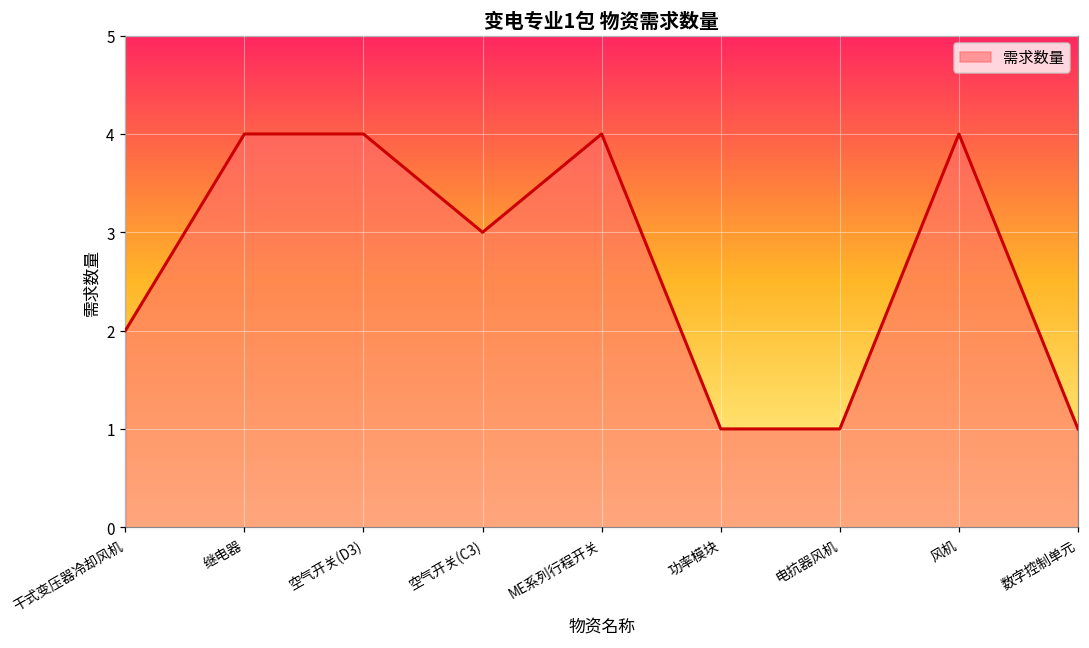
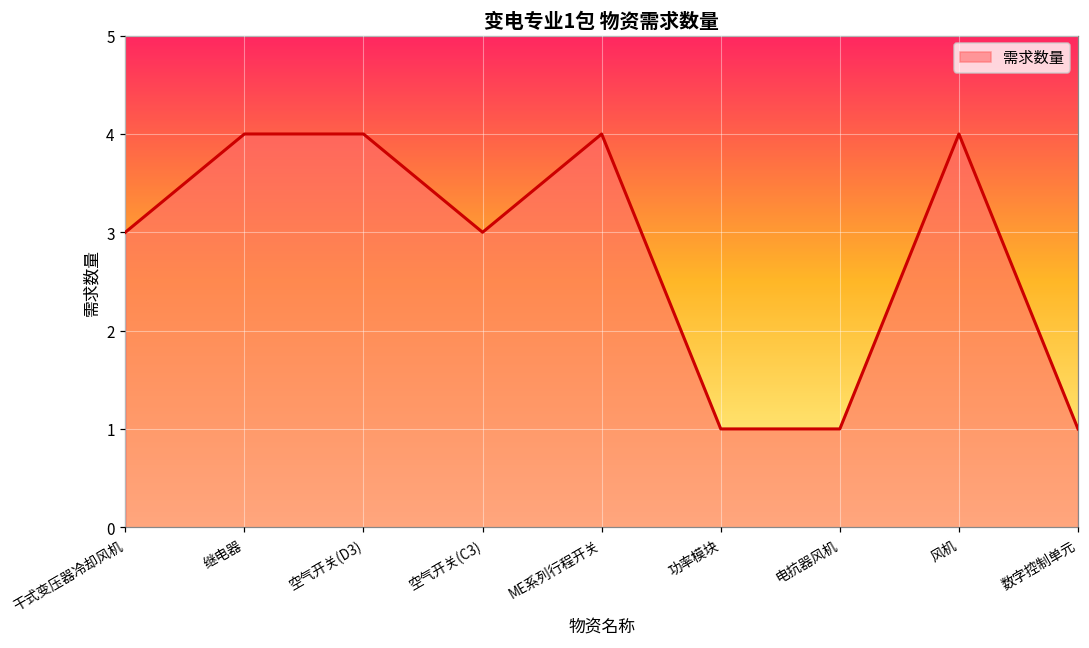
  {
-   "干式变压器冷却风机": 2,
+   "干式变压器冷却风机": 3,
    "继电器": 4,
    "空气开关(D3)": 4,
    "空气开关(C3)": 3,
    "ME系列行程开关": 4,
    "功率模块": 1,
    "电抗器风机": 1,
    "风机": 4,
    "数字控制单元": 1
  }
